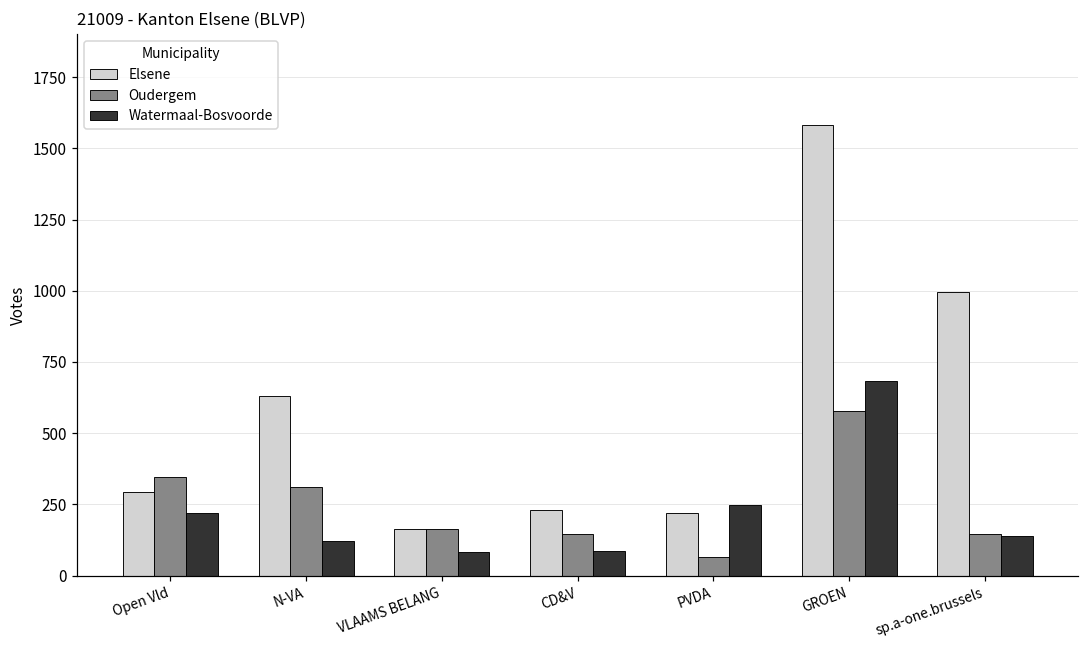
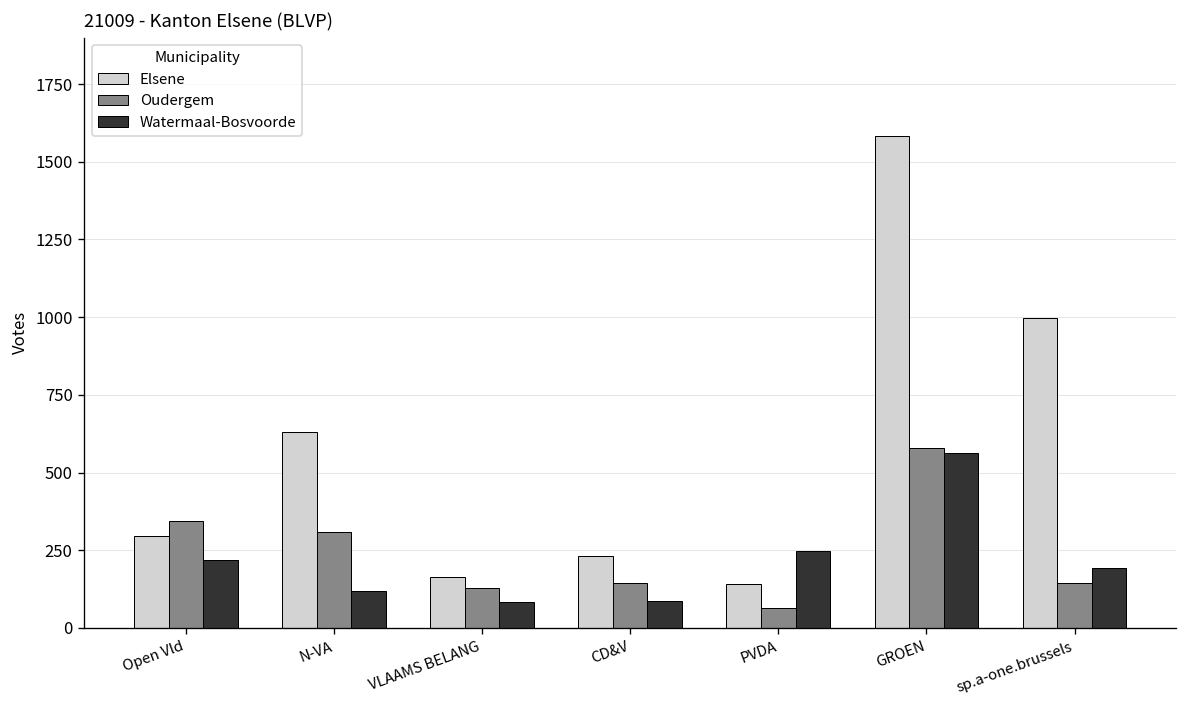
  {
    "Elsene": {
      "Open Vld": 300,
      "N-VA": 630,
      "VLAAMS BELANG": 160,
      "CD&V": 230,
-     "PVDA": 220,
+     "PVDA": 140,
      "GROEN": 1580,
      "sp.a-one.brussels": 1000
    },
    "Oudergem": {
      "Open Vld": 350,
      "N-VA": 310,
-     "VLAAMS BELANG": 160,
+     "VLAAMS BELANG": 130,
      "CD&V": 150,
      "PVDA": 60,
      "GROEN": 580,
      "sp.a-one.brussels": 150
    },
    "Watermaal-Bosvoorde": {
      "Open Vld": 220,
      "N-VA": 120,
      "VLAAMS BELANG": 80,
      "CD&V": 90,
      "PVDA": 250,
-     "GROEN": 680,
-     "sp.a-one.brussels": 140
+     "GROEN": 560,
+     "sp.a-one.brussels": 190
    }
  }
